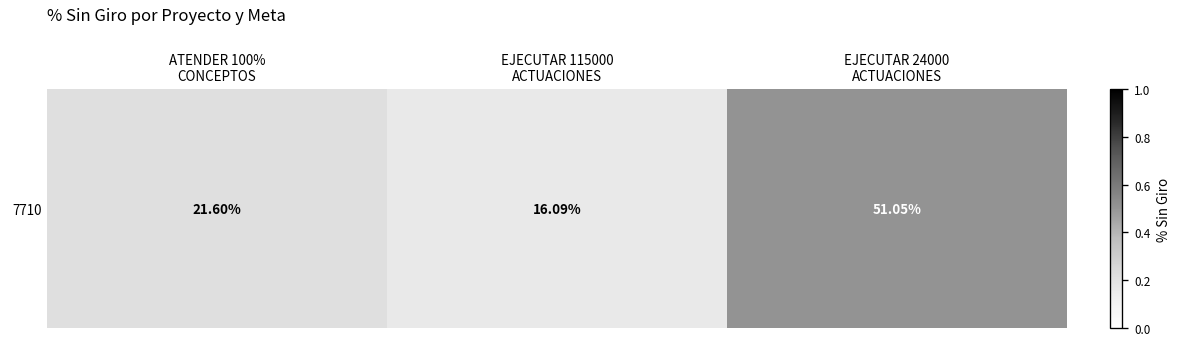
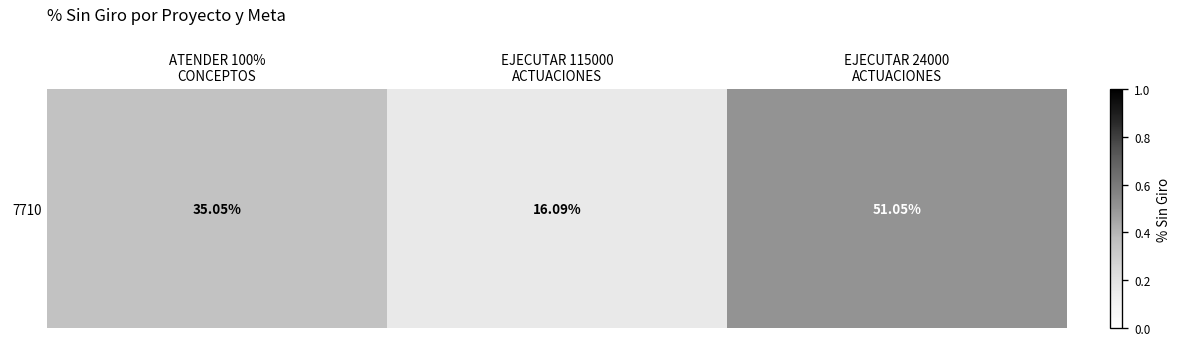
  {
    "7710": {
-     "ATENDER 100% CONCEPTOS": "21.60%",
+     "ATENDER 100% CONCEPTOS": "35.05%",
      "EJECUTAR 115000 ACTUACIONES": "16.09%",
      "EJECUTAR 24000 ACTUACIONES": "51.05%"
    }
  }
